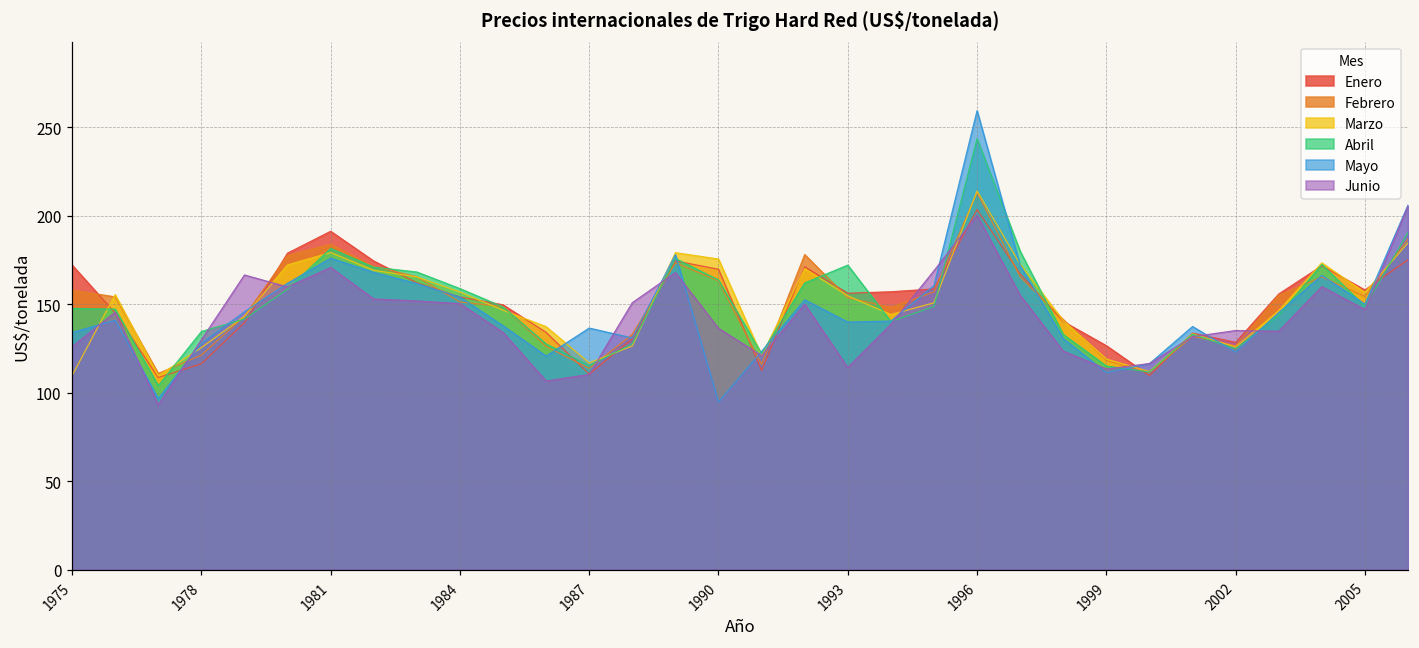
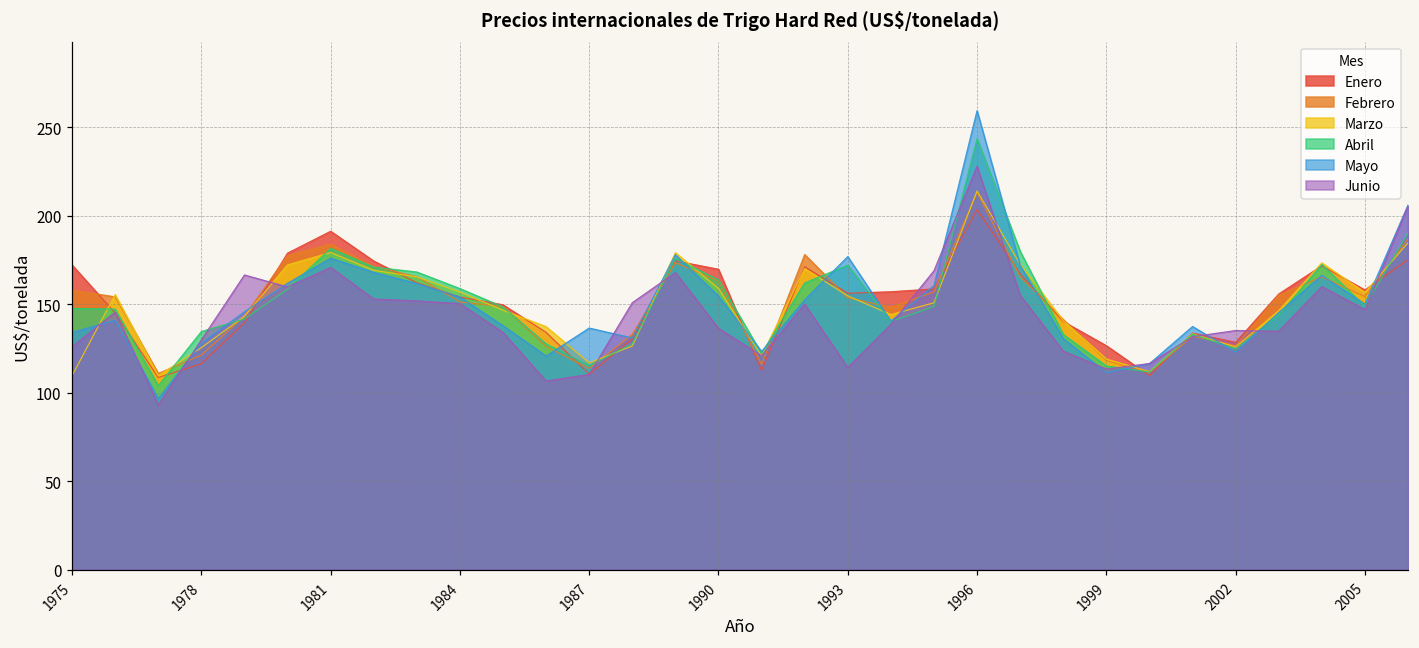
  {
    "Marzo": {
      "1975": 110,
      "1978": 126,
      "1981": 179,
      "1984": 157,
      "1987": 117,
-     "1990": 176
+     "1990": 159
    },
    "Abril": {
      "1975": 148,
      "1978": 135,
      "1981": 182,
      "1984": 159,
      "1993": 172,
      "1996": 244,
      "1999": 115
    },
    "Mayo": {
      "1975": 134,
      "1978": 128,
      "1981": 176,
      "1987": 137,
-     "1990": 95,
-     "1993": 140,
+     "1990": 155,
+     "1993": 177,
      "1996": 260,
      "1999": 111,
      "2002": 123
    },
    "Junio": {
      "1975": 126,
      "1978": 130,
      "1981": 171,
      "1990": 136,
      "1993": 114,
-     "1996": 200,
+     "1996": 228,
      "1999": 113,
      "2002": 135,
      "2005": 147
    }
  }
